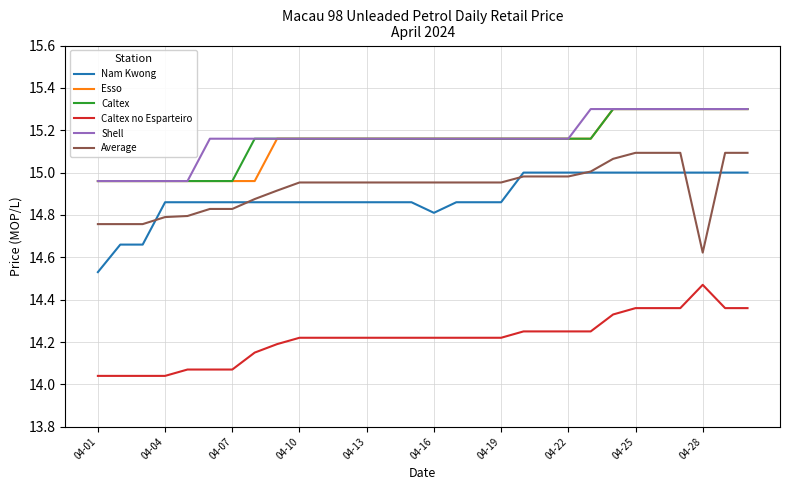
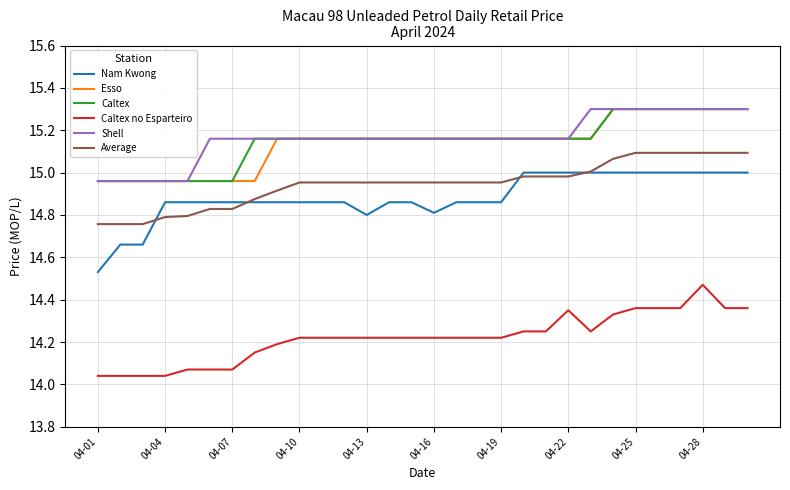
  {
    "Nam Kwong": {
      "04-01": 14.53,
      "04-04": 14.86,
      "04-07": 14.86,
      "04-10": 14.86,
-     "04-13": 14.86,
+     "04-13": 14.80,
      "04-16": 14.81,
      "04-19": 14.86,
      "04-22": 15.00,
      "04-25": 15.00,
      "04-28": 15.00
    },
    "Caltex no Esparteiro": {
      "04-01": 14.04,
      "04-04": 14.04,
      "04-07": 14.07,
      "04-10": 14.22,
      "04-13": 14.22,
      "04-16": 14.22,
      "04-19": 14.22,
-     "04-22": 14.25,
+     "04-22": 14.35,
      "04-25": 14.36,
      "04-28": 14.47
    },
    "Shell": {
      "04-07": 15.16
    },
    "Average": {
      "04-01": 14.76,
      "04-04": 14.79,
      "04-07": 14.83,
      "04-10": 14.95,
      "04-13": 14.95,
      "04-16": 14.95,
      "04-19": 14.95,
      "04-22": 14.98,
      "04-25": 15.09,
-     "04-28": 14.62
+     "04-28": 15.09
    }
  }
